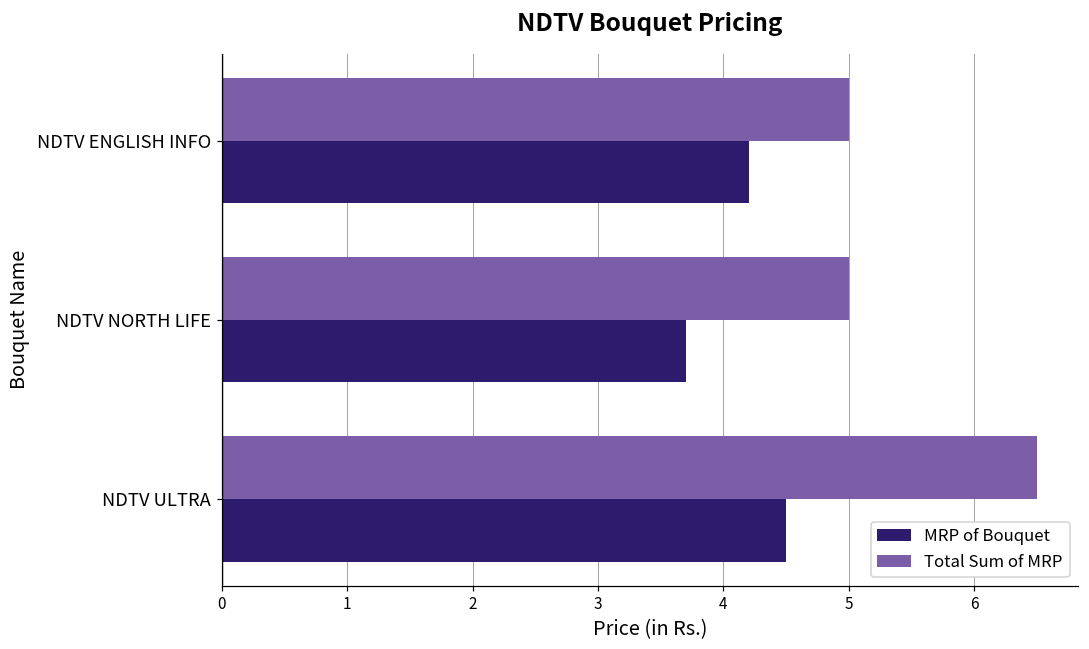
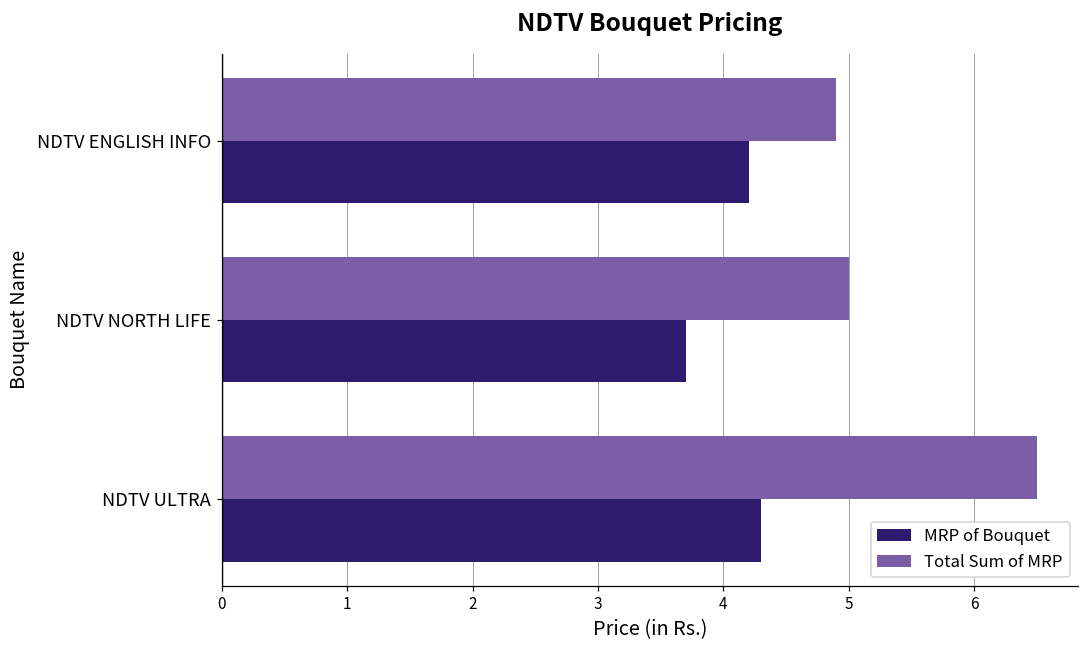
  {
    "MRP of Bouquet": {
      "NDTV ENGLISH INFO": 4.2,
      "NDTV NORTH LIFE": 3.7,
-     "NDTV ULTRA": 4.5
+     "NDTV ULTRA": 4.3
    },
    "Total Sum of MRP": {
-     "NDTV ENGLISH INFO": 5.0,
+     "NDTV ENGLISH INFO": 4.9,
      "NDTV NORTH LIFE": 5.0,
      "NDTV ULTRA": 6.5
    }
  }
